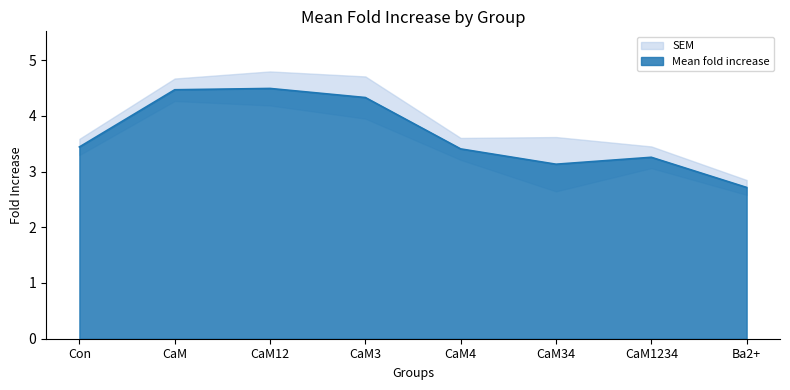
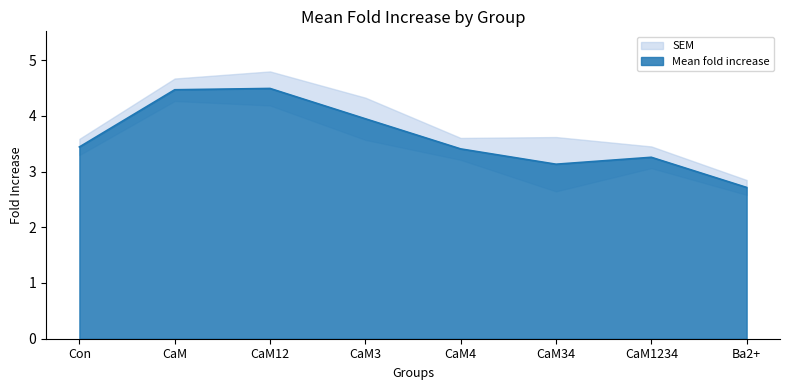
  {
    "Mean fold increase": {
      "Con": 3.4,
      "CaM": 4.5,
      "CaM12": 4.5,
-     "CaM3": 4.3,
+     "CaM3": 3.9,
      "CaM4": 3.4,
      "CaM34": 3.1,
      "CaM1234": 3.3,
      "Ba2+": 2.7
    }
  }
